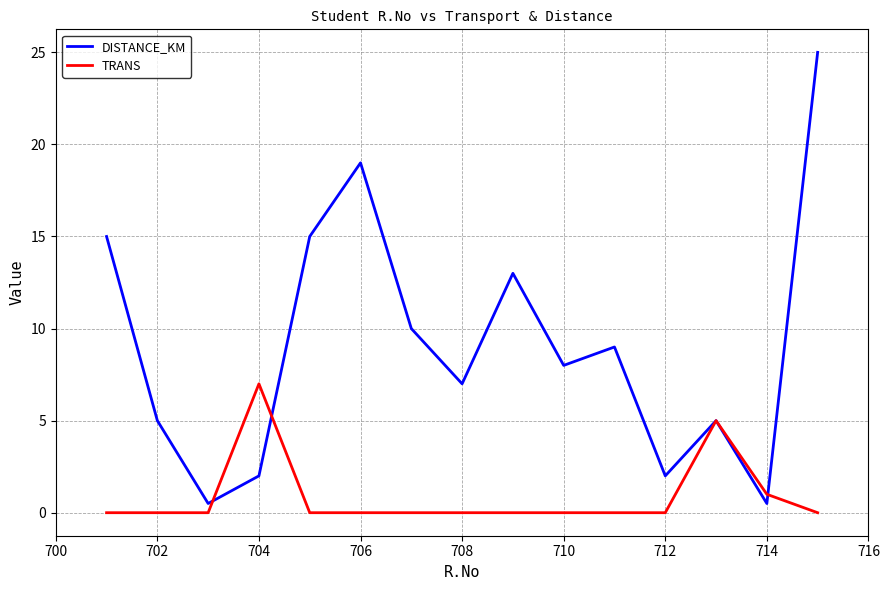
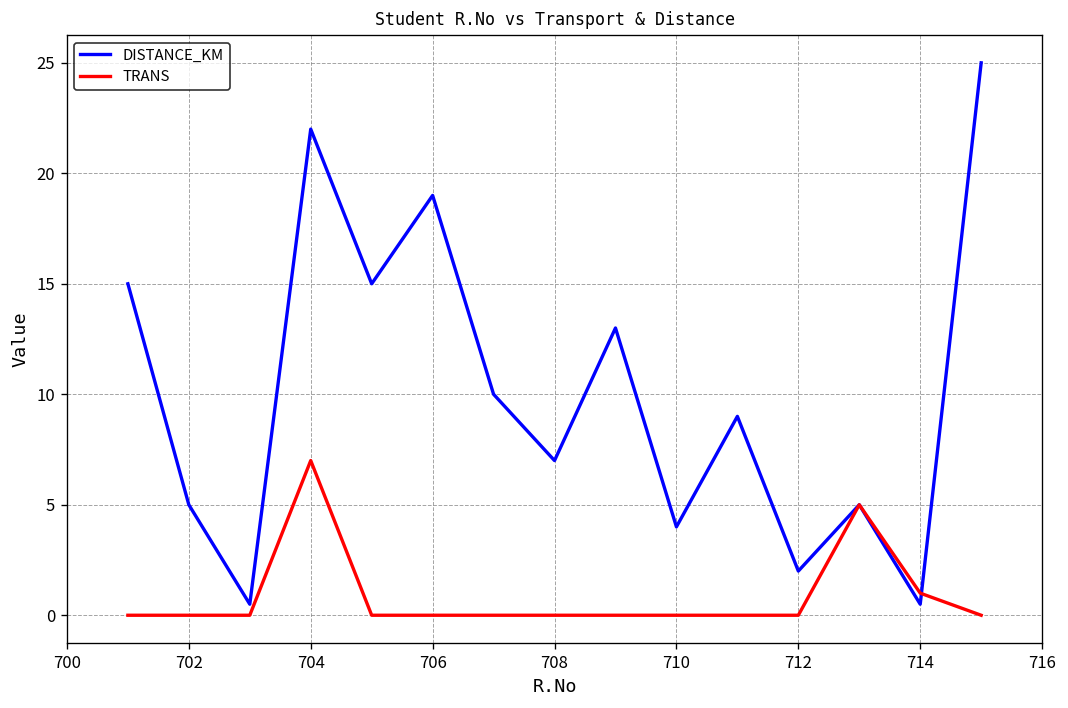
  {
    "DISTANCE_KM": {
      "702": 5,
-     "704": 2,
+     "704": 22,
      "706": 19,
      "708": 7,
-     "710": 8,
+     "710": 4,
      "712": 2,
      "714": 0.5
    },
    "TRANS": {
      "702": 0,
      "704": 7,
      "706": 0,
      "708": 0,
      "710": 0,
      "712": 0,
      "714": 1
    }
  }
